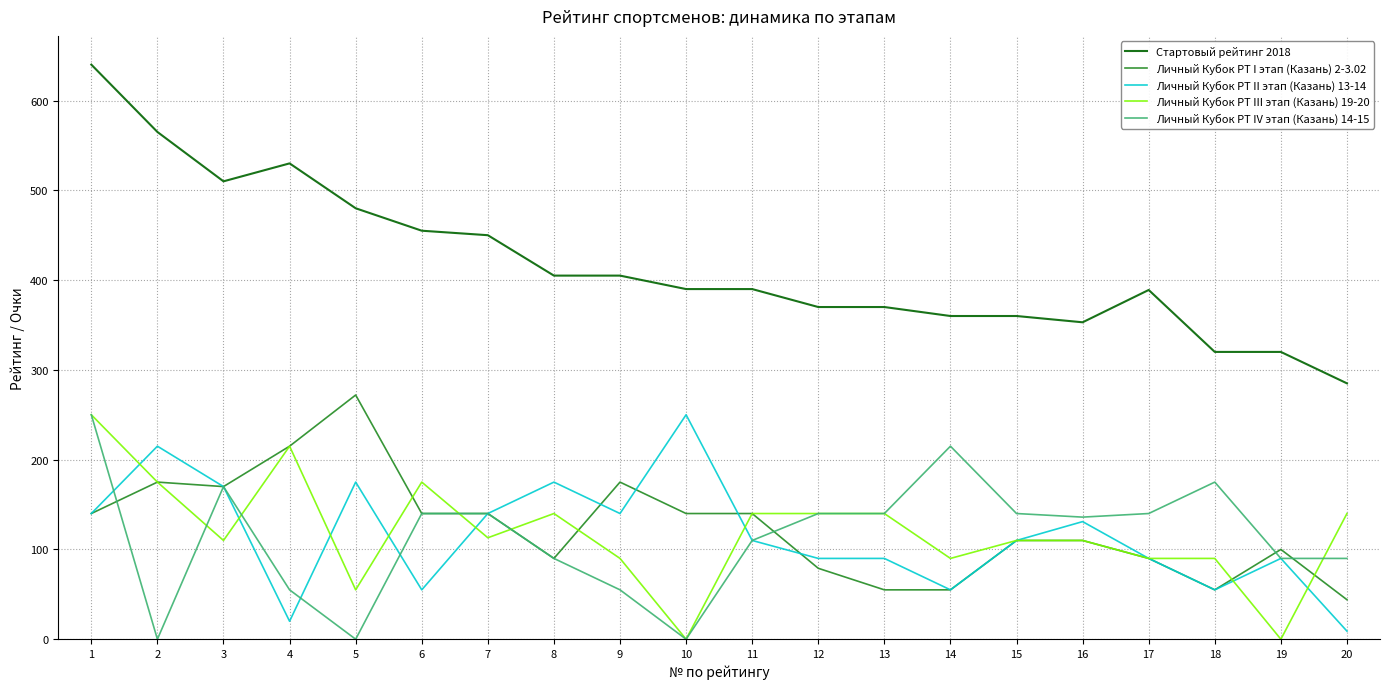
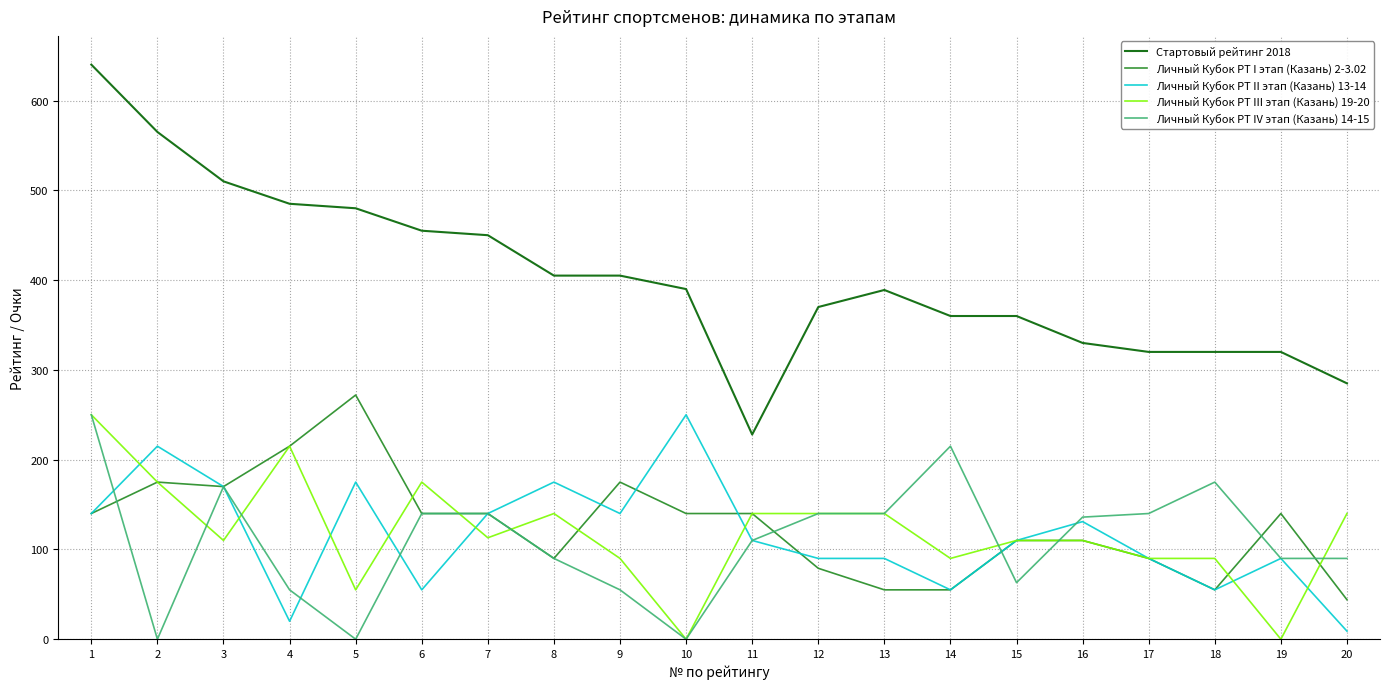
  {
    "Стартовый рейтинг 2018": {
      "1": 640,
      "2": 570,
      "3": 510,
-     "4": 530,
+     "4": 490,
      "5": 480,
      "6": 460,
      "7": 450,
      "8": 410,
      "9": 410,
      "10": 390,
-     "11": 390,
+     "11": 230,
      "12": 370,
-     "13": 370,
+     "13": 390,
      "14": 360,
      "15": 360,
-     "16": 350,
-     "17": 390,
+     "16": 330,
+     "17": 320,
      "18": 320,
      "19": 320,
      "20": 290
    },
    "Личный Кубок РТ I этап (Казань) 2-3.02": {
      "5": 270,
      "9": 180,
      "10": 140,
      "12": 80,
      "13": 60,
-     "19": 100,
+     "19": 140,
      "20": 40
    },
    "Личный Кубок РТ II этап (Казань) 13-14": {
      "2": 220,
      "4": 20,
      "5": 180,
      "6": 60,
      "8": 180,
      "9": 140,
      "10": 250,
      "12": 90,
      "13": 90,
      "16": 130,
      "20": 10
    },
    "Личный Кубок РТ III этап (Казань) 19-20": {
      "3": 110,
      "5": 60,
      "6": 180,
      "7": 110,
      "8": 140,
      "9": 90,
      "14": 90,
      "18": 90,
      "19": 0,
      "20": 140
    },
    "Личный Кубок РТ IV этап (Казань) 14-15": {
      "2": 0,
      "4": 60,
      "5": 0,
      "9": 60,
      "14": 220,
-     "15": 140,
+     "15": 60,
      "16": 140,
      "17": 140,
      "18": 180,
      "20": 90
    }
  }
